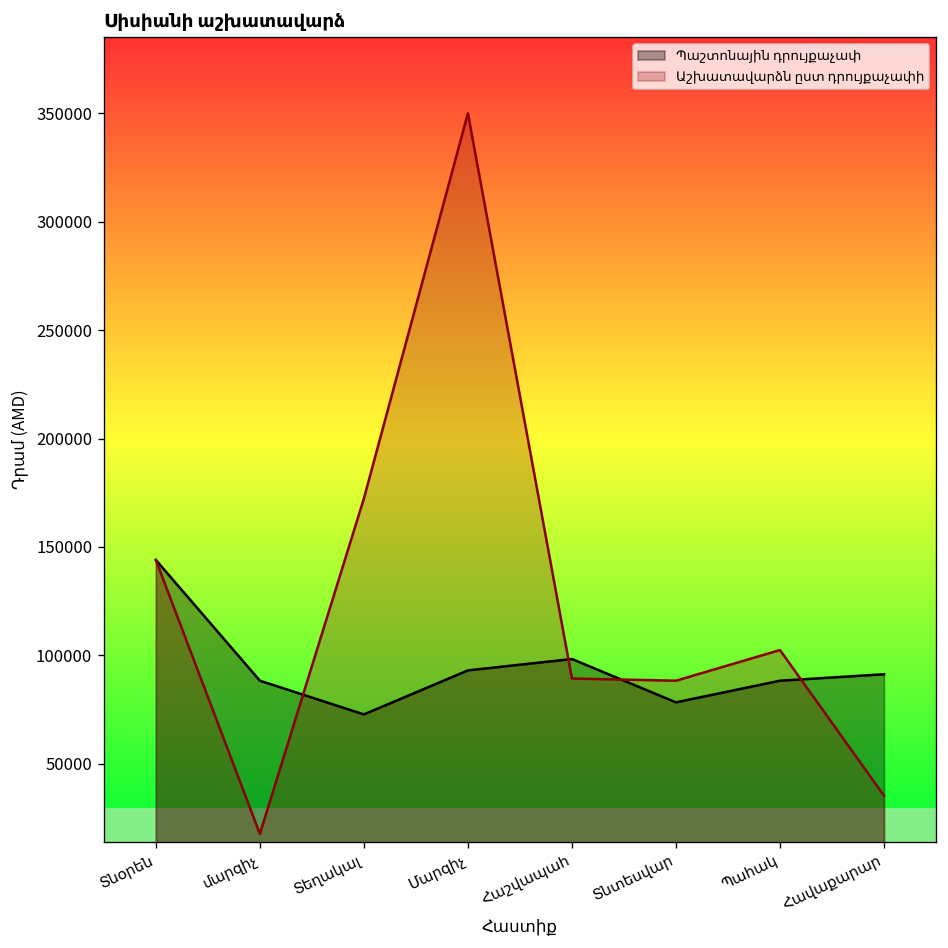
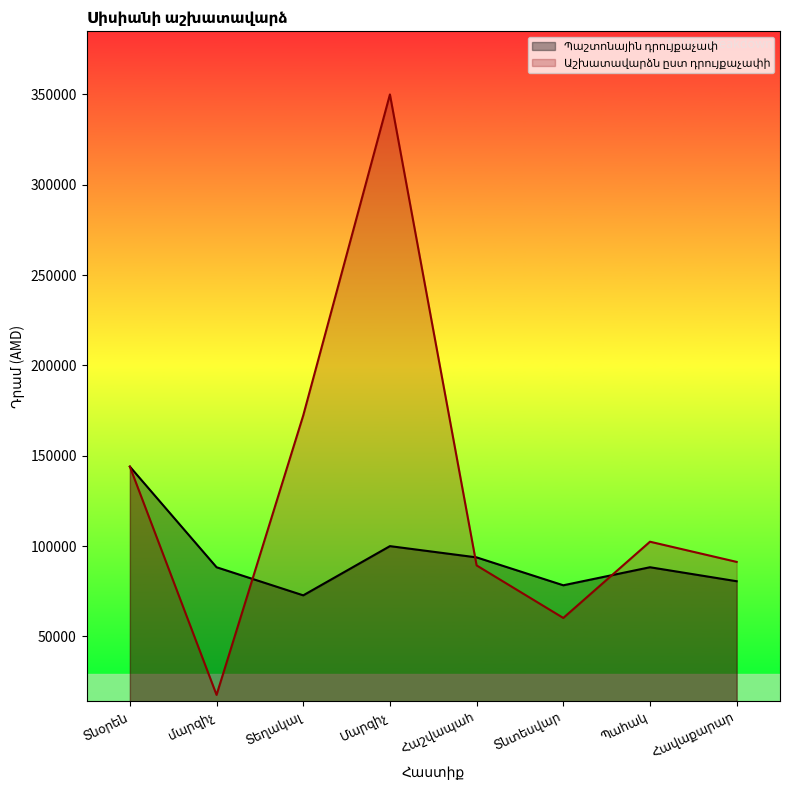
  {
    "Պաշտոնային դրույքաչափ": {
      "մարզիչ": 88000,
      "Տեղակալ": 73000,
-     "Մարզիչ": 93000,
-     "Հաշվապահ": 98000,
+     "Մարզիչ": 100000,
+     "Հաշվապահ": 94000,
      "Տնտեսվար": 78000,
      "Պահակ": 88000,
-     "Հավաքարար": 91000
+     "Հավաքարար": 81000
    },
    "Աշխատավարձն ըստ դրույքաչափի": {
      "Տեղակալ": 172000,
      "Մարզիչ": 350000,
      "Հաշվապահ": 89000,
-     "Տնտեսվար": 88000,
+     "Տնտեսվար": 60000,
      "Պահակ": 102000,
-     "Հավաքարար": 35000
+     "Հավաքարար": 91000
    }
  }
